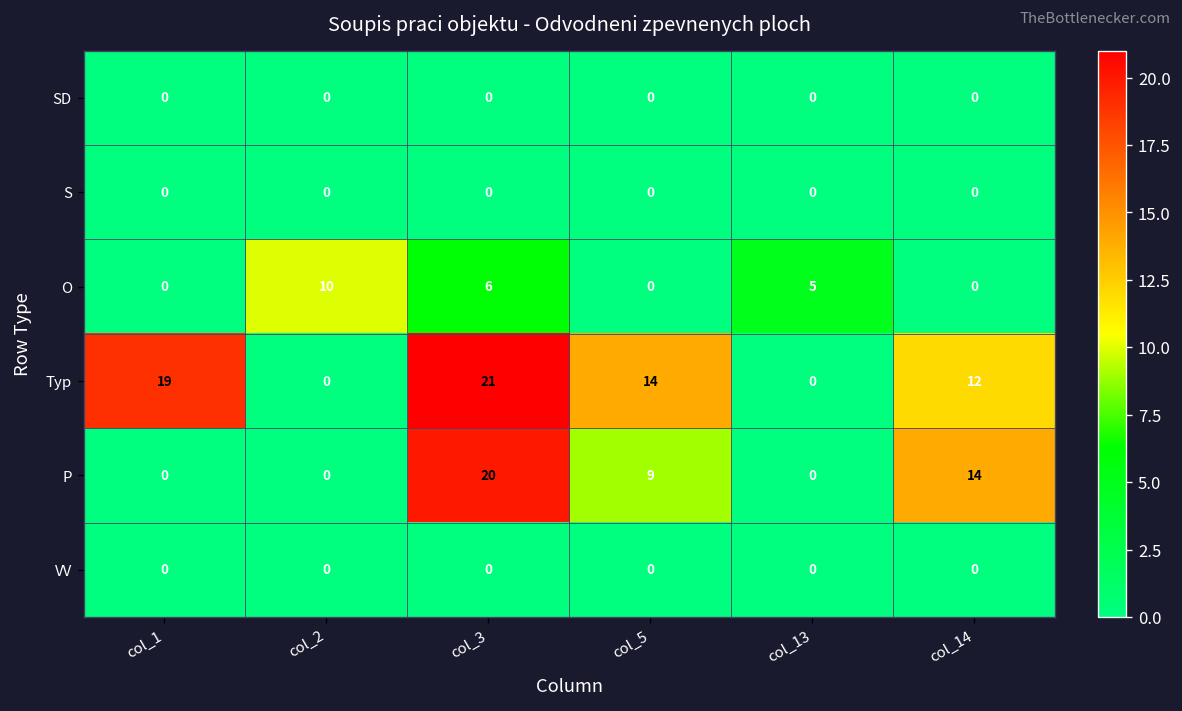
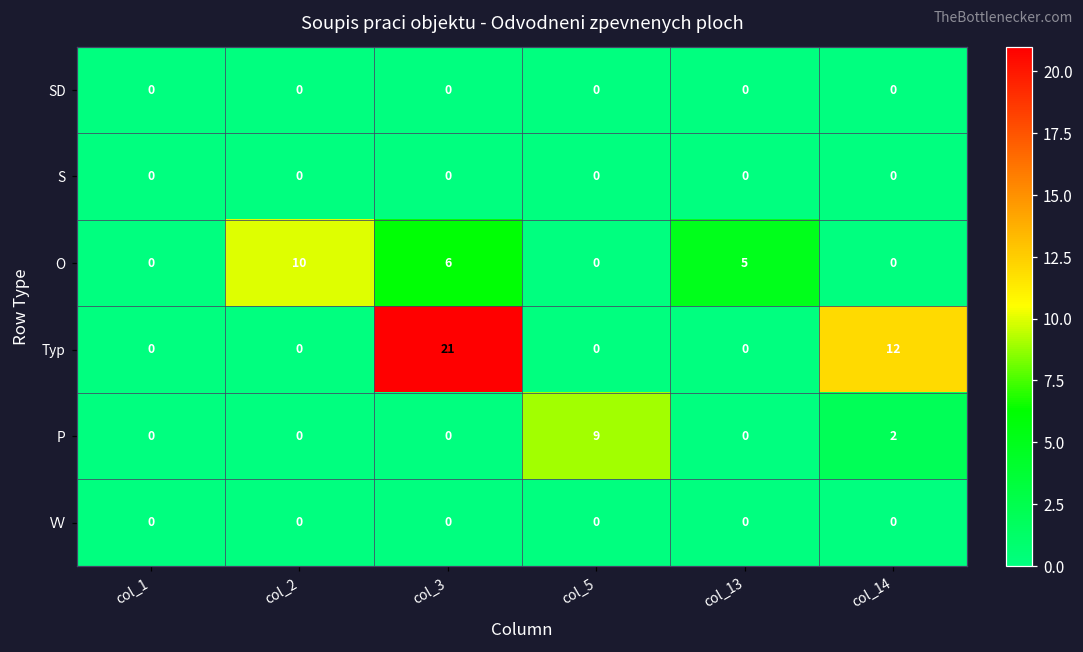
  {
    "SD": {
      "col_1": 0,
      "col_2": 0,
      "col_3": 0,
      "col_5": 0,
      "col_13": 0,
      "col_14": 0
    },
    "S": {
      "col_1": 0,
      "col_2": 0,
      "col_3": 0,
      "col_5": 0,
      "col_13": 0,
      "col_14": 0
    },
    "O": {
      "col_1": 0,
      "col_2": 10,
      "col_3": 6,
      "col_5": 0,
      "col_13": 5,
      "col_14": 0
    },
    "Typ": {
-     "col_1": 19,
+     "col_1": 0,
      "col_2": 0,
      "col_3": 21,
-     "col_5": 14,
+     "col_5": 0,
      "col_13": 0,
      "col_14": 12
    },
    "P": {
      "col_1": 0,
      "col_2": 0,
-     "col_3": 20,
+     "col_3": 0,
      "col_5": 9,
      "col_13": 0,
-     "col_14": 14
+     "col_14": 2
    },
    "VV": {
      "col_1": 0,
      "col_2": 0,
      "col_3": 0,
      "col_5": 0,
      "col_13": 0,
      "col_14": 0
    }
  }
